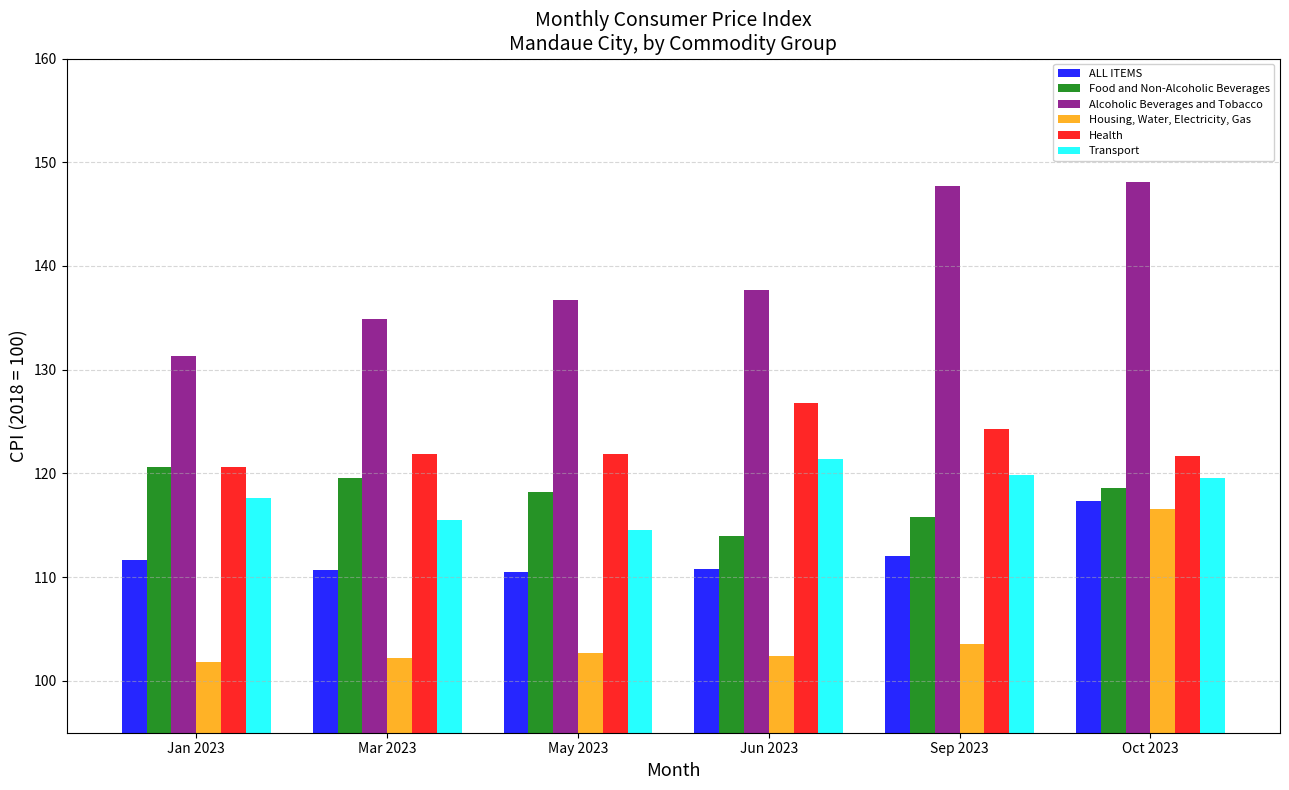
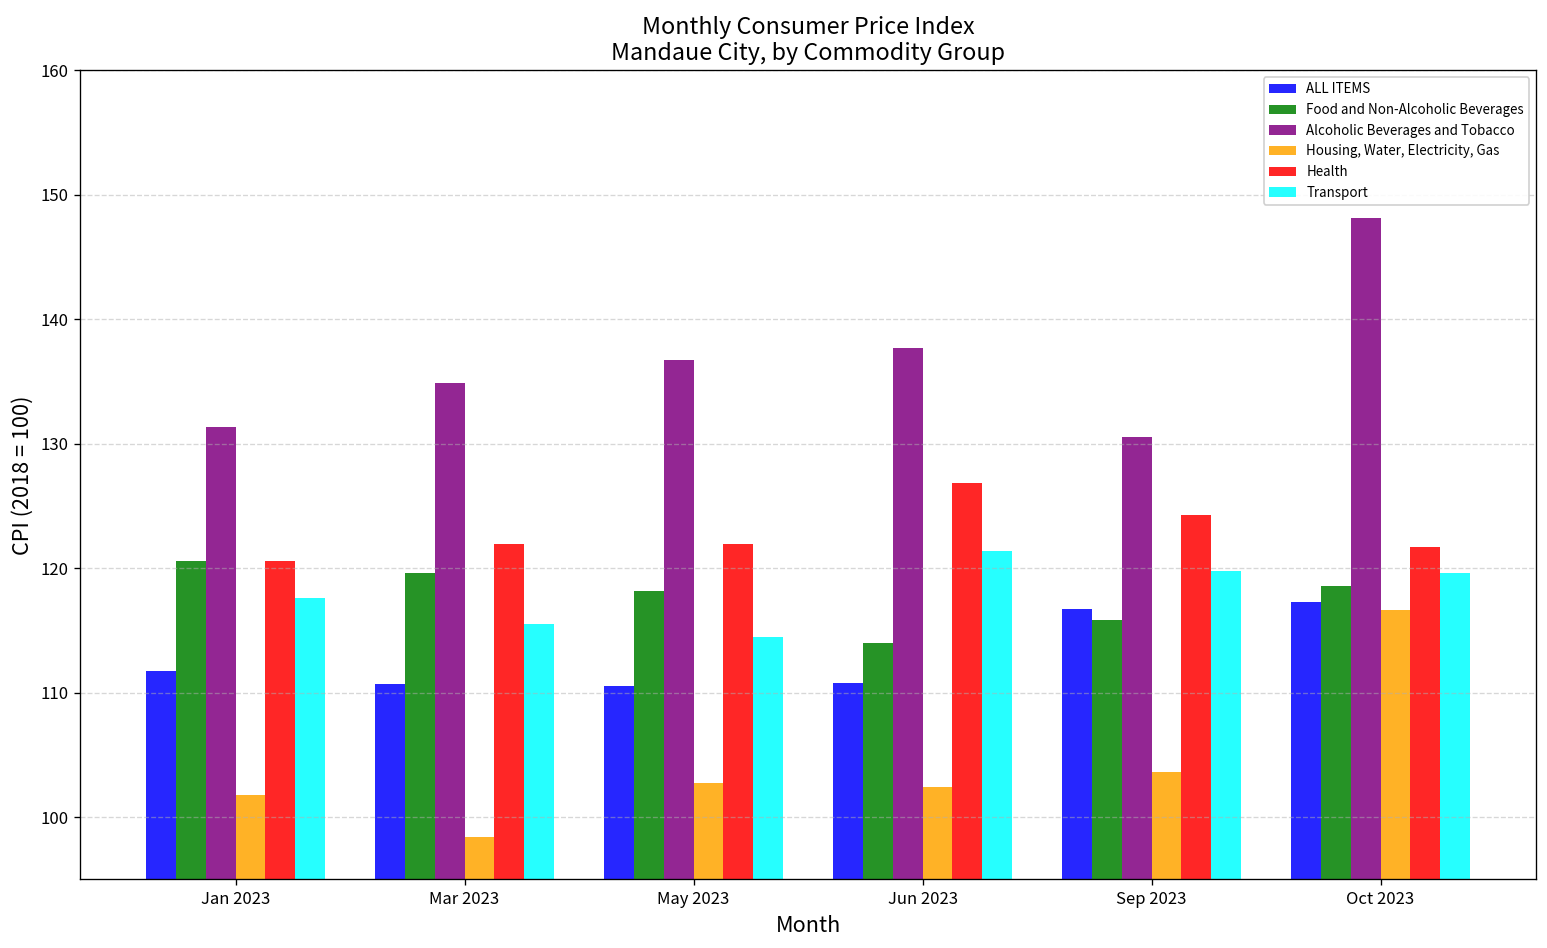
  {
    "ALL ITEMS": {
      "Jan 2023": 111.7,
      "Mar 2023": 110.7,
      "May 2023": 110.5,
      "Jun 2023": 110.8,
-     "Sep 2023": 112.0,
+     "Sep 2023": 116.7,
      "Oct 2023": 117.3
    },
    "Food and Non-Alcoholic Beverages": {
      "Jan 2023": 120.6,
      "Mar 2023": 119.6,
      "May 2023": 118.2,
      "Jun 2023": 114.0,
      "Sep 2023": 115.8,
      "Oct 2023": 118.6
    },
    "Alcoholic Beverages and Tobacco": {
      "Jan 2023": 131.3,
      "Mar 2023": 134.9,
      "May 2023": 136.7,
      "Jun 2023": 137.7,
-     "Sep 2023": 147.7,
+     "Sep 2023": 130.5,
      "Oct 2023": 148.1
    },
    "Housing, Water, Electricity, Gas": {
      "Jan 2023": 101.8,
-     "Mar 2023": 102.2,
+     "Mar 2023": 98.4,
      "May 2023": 102.7,
      "Jun 2023": 102.4,
      "Sep 2023": 103.6,
      "Oct 2023": 116.6
    },
    "Health": {
      "Jan 2023": 120.6,
      "Mar 2023": 121.9,
      "May 2023": 121.9,
      "Jun 2023": 126.8,
      "Sep 2023": 124.3,
      "Oct 2023": 121.7
    },
    "Transport": {
      "Jan 2023": 117.6,
      "Mar 2023": 115.5,
      "May 2023": 114.5,
      "Jun 2023": 121.4,
      "Sep 2023": 119.8,
      "Oct 2023": 119.6
    }
  }
